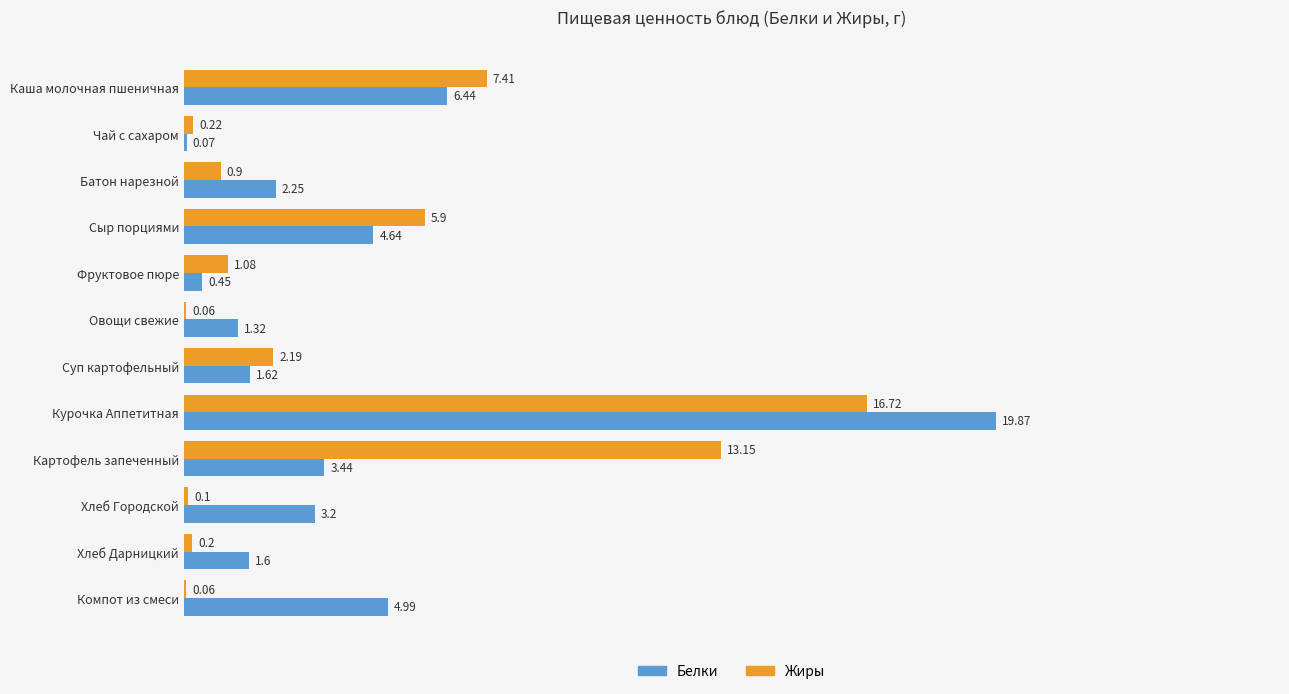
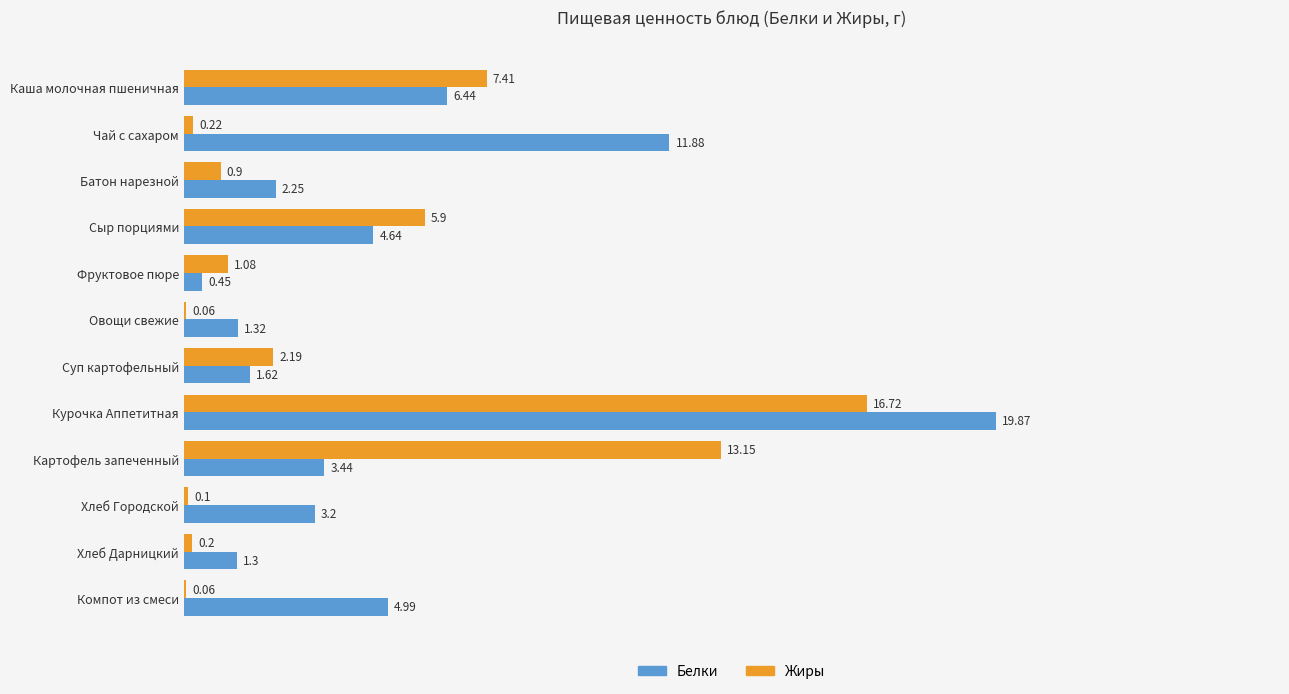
  {
    "Белки": {
      "Каша молочная пшеничная": 6.44,
-     "Чай с сахаром": 0.07,
+     "Чай с сахаром": 11.88,
      "Батон нарезной": 2.25,
      "Сыр порциями": 4.64,
      "Фруктовое пюре": 0.45,
      "Овощи свежие": 1.32,
      "Суп картофельный": 1.62,
      "Курочка Аппетитная": 19.87,
      "Картофель запеченный": 3.44,
      "Хлеб Городской": 3.2,
-     "Хлеб Дарницкий": 1.6,
+     "Хлеб Дарницкий": 1.3,
      "Компот из смеси": 4.99
    },
    "Жиры": {
      "Каша молочная пшеничная": 7.41,
      "Чай с сахаром": 0.22,
      "Батон нарезной": 0.9,
      "Сыр порциями": 5.9,
      "Фруктовое пюре": 1.08,
      "Овощи свежие": 0.06,
      "Суп картофельный": 2.19,
      "Курочка Аппетитная": 16.72,
      "Картофель запеченный": 13.15,
      "Хлеб Городской": 0.1,
      "Хлеб Дарницкий": 0.2,
      "Компот из смеси": 0.06
    }
  }
